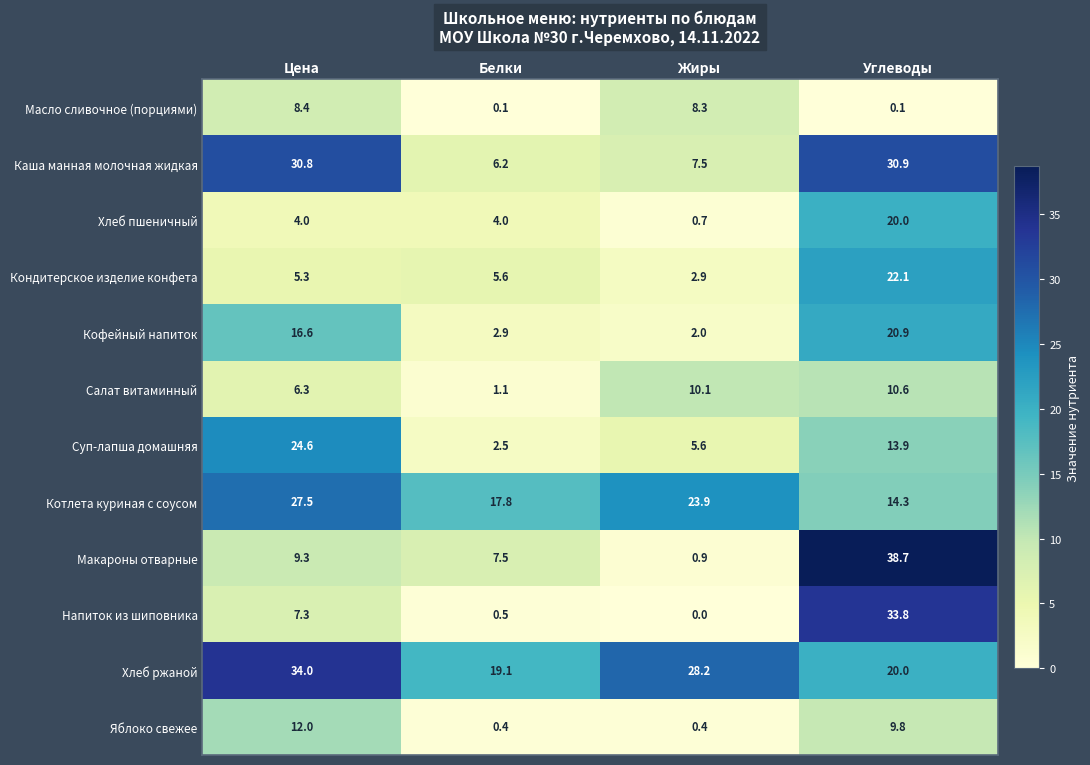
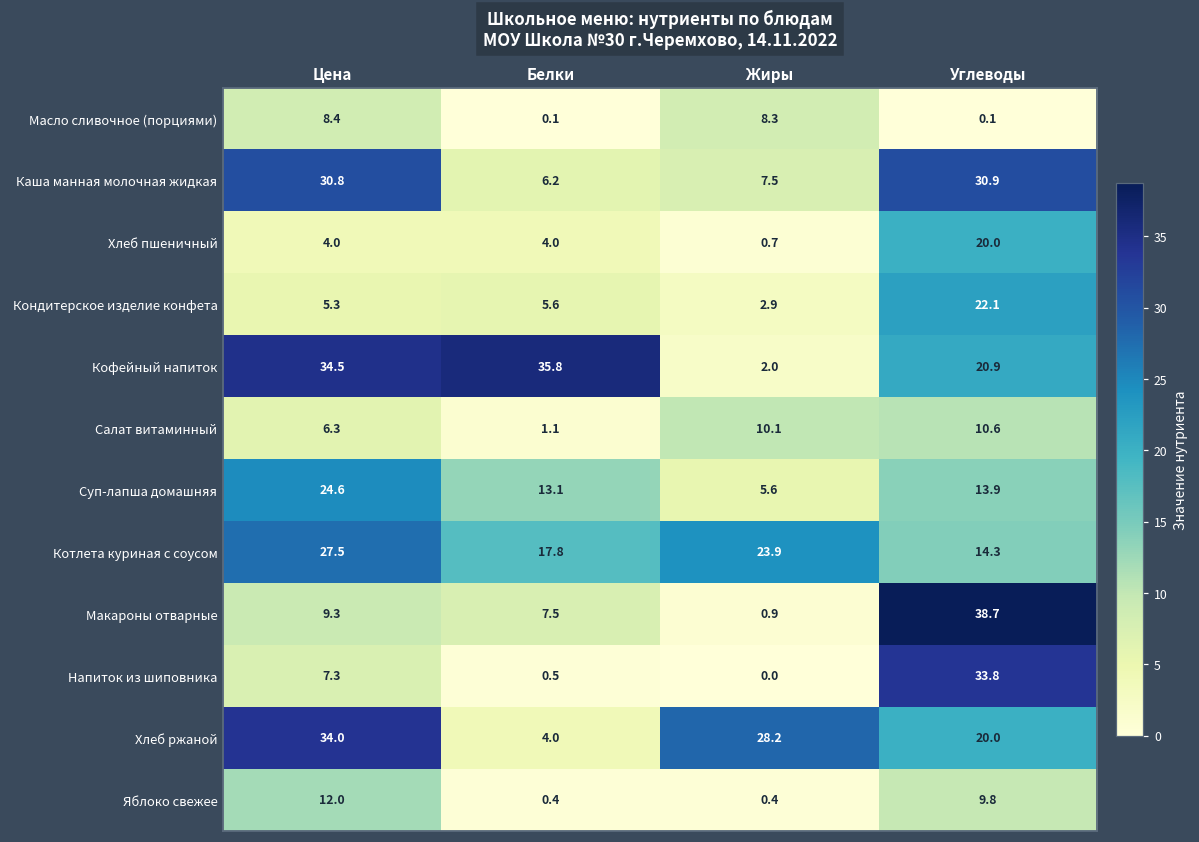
  {
    "Масло сливочное (порциями)": {
      "Цена": 8.4,
      "Белки": 0.1,
      "Жиры": 8.3,
      "Углеводы": 0.1
    },
    "Каша манная молочная жидкая": {
      "Цена": 30.8,
      "Белки": 6.2,
      "Жиры": 7.5,
      "Углеводы": 30.9
    },
    "Хлеб пшеничный": {
      "Цена": 4.0,
      "Белки": 4.0,
      "Жиры": 0.7,
      "Углеводы": 20.0
    },
    "Кондитерское изделие конфета": {
      "Цена": 5.3,
      "Белки": 5.6,
      "Жиры": 2.9,
      "Углеводы": 22.1
    },
    "Кофейный напиток": {
-     "Цена": 16.6,
-     "Белки": 2.9,
+     "Цена": 34.5,
+     "Белки": 35.8,
      "Жиры": 2.0,
      "Углеводы": 20.9
    },
    "Салат витаминный": {
      "Цена": 6.3,
      "Белки": 1.1,
      "Жиры": 10.1,
      "Углеводы": 10.6
    },
    "Суп-лапша домашняя": {
      "Цена": 24.6,
-     "Белки": 2.5,
+     "Белки": 13.1,
      "Жиры": 5.6,
      "Углеводы": 13.9
    },
    "Котлета куриная с соусом": {
      "Цена": 27.5,
      "Белки": 17.8,
      "Жиры": 23.9,
      "Углеводы": 14.3
    },
    "Макароны отварные": {
      "Цена": 9.3,
      "Белки": 7.5,
      "Жиры": 0.9,
      "Углеводы": 38.7
    },
    "Напиток из шиповника": {
      "Цена": 7.3,
      "Белки": 0.5,
      "Жиры": 0.0,
      "Углеводы": 33.8
    },
    "Хлеб ржаной": {
      "Цена": 34.0,
-     "Белки": 19.1,
+     "Белки": 4.0,
      "Жиры": 28.2,
      "Углеводы": 20.0
    },
    "Яблоко свежее": {
      "Цена": 12.0,
      "Белки": 0.4,
      "Жиры": 0.4,
      "Углеводы": 9.8
    }
  }
